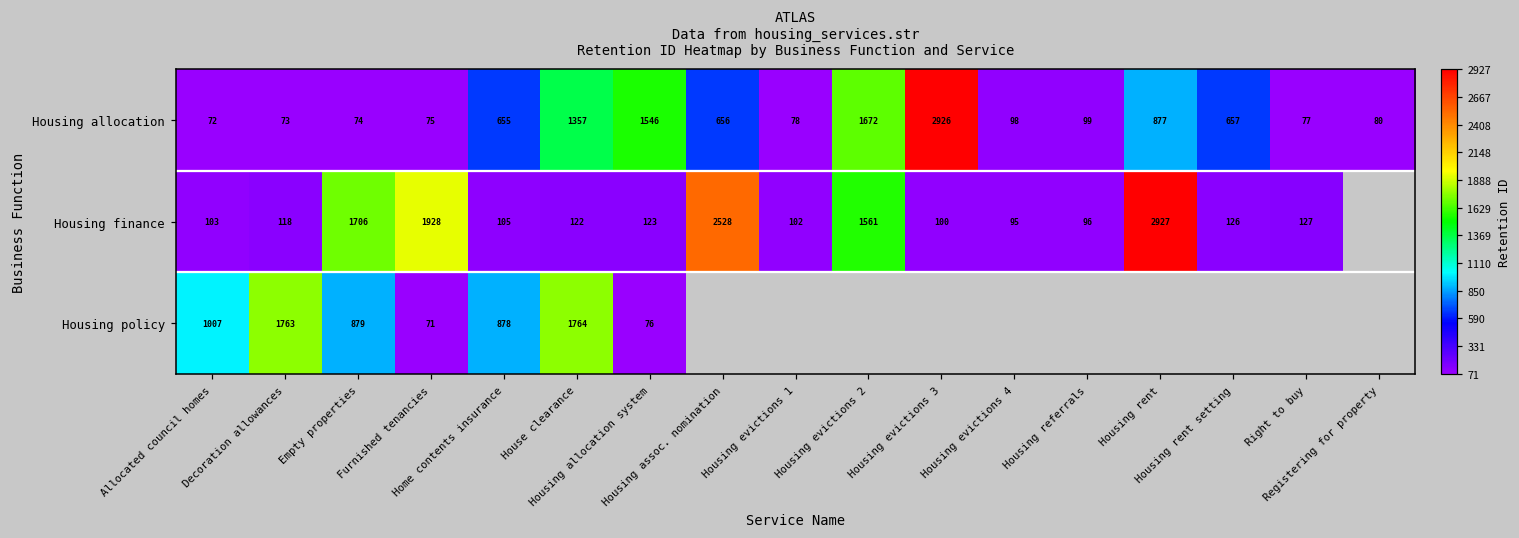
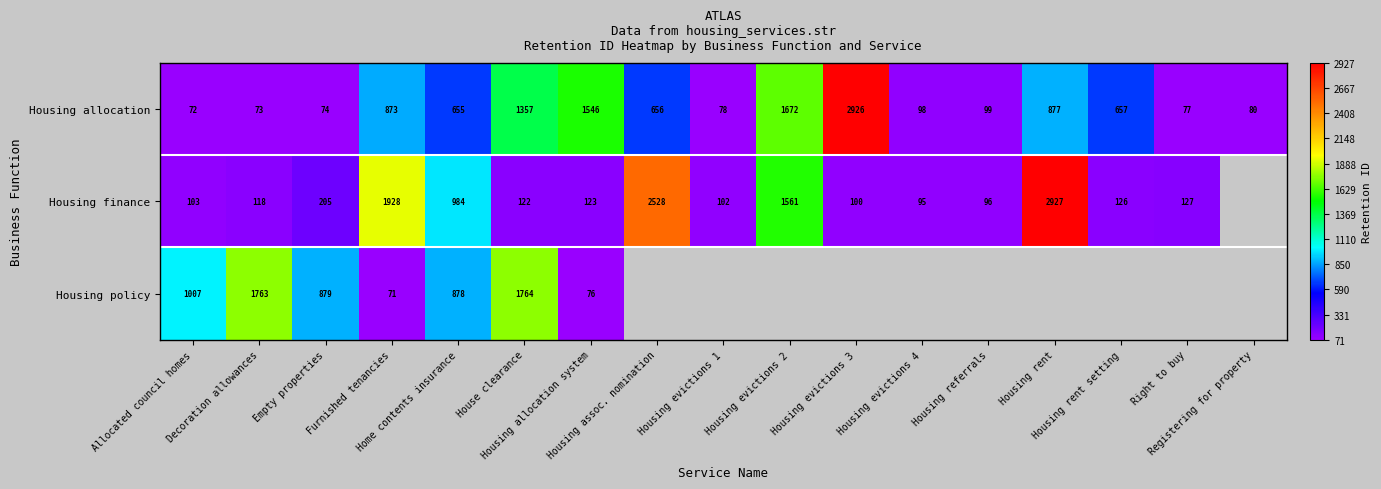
  {
    "Housing allocation": {
      "Allocated council homes": 72,
      "Decoration allowances": 73,
      "Empty properties": 74,
-     "Furnished tenancies": 75,
+     "Furnished tenancies": 873,
      "Home contents insurance": 655,
      "House clearance": 1357,
      "Housing allocation system": 1546,
      "Housing assoc. nomination": 656,
      "Housing evictions 1": 78,
      "Housing evictions 2": 1672,
      "Housing evictions 3": 2926,
      "Housing evictions 4": 98,
      "Housing referrals": 99,
      "Housing rent": 877,
      "Housing rent setting": 657,
      "Right to buy": 77,
      "Registering for property": 80
    },
    "Housing finance": {
      "Allocated council homes": 103,
      "Decoration allowances": 118,
-     "Empty properties": 1706,
+     "Empty properties": 205,
      "Furnished tenancies": 1928,
-     "Home contents insurance": 105,
+     "Home contents insurance": 984,
      "House clearance": 122,
      "Housing allocation system": 123,
      "Housing assoc. nomination": 2528,
      "Housing evictions 1": 102,
      "Housing evictions 2": 1561,
      "Housing evictions 3": 100,
      "Housing evictions 4": 95,
      "Housing referrals": 96,
      "Housing rent": 2927,
      "Housing rent setting": 126,
      "Right to buy": 127
    },
    "Housing policy": {
      "Allocated council homes": 1007,
      "Decoration allowances": 1763,
      "Empty properties": 879,
      "Furnished tenancies": 71,
      "Home contents insurance": 878,
      "House clearance": 1764,
      "Housing allocation system": 76
    }
  }
